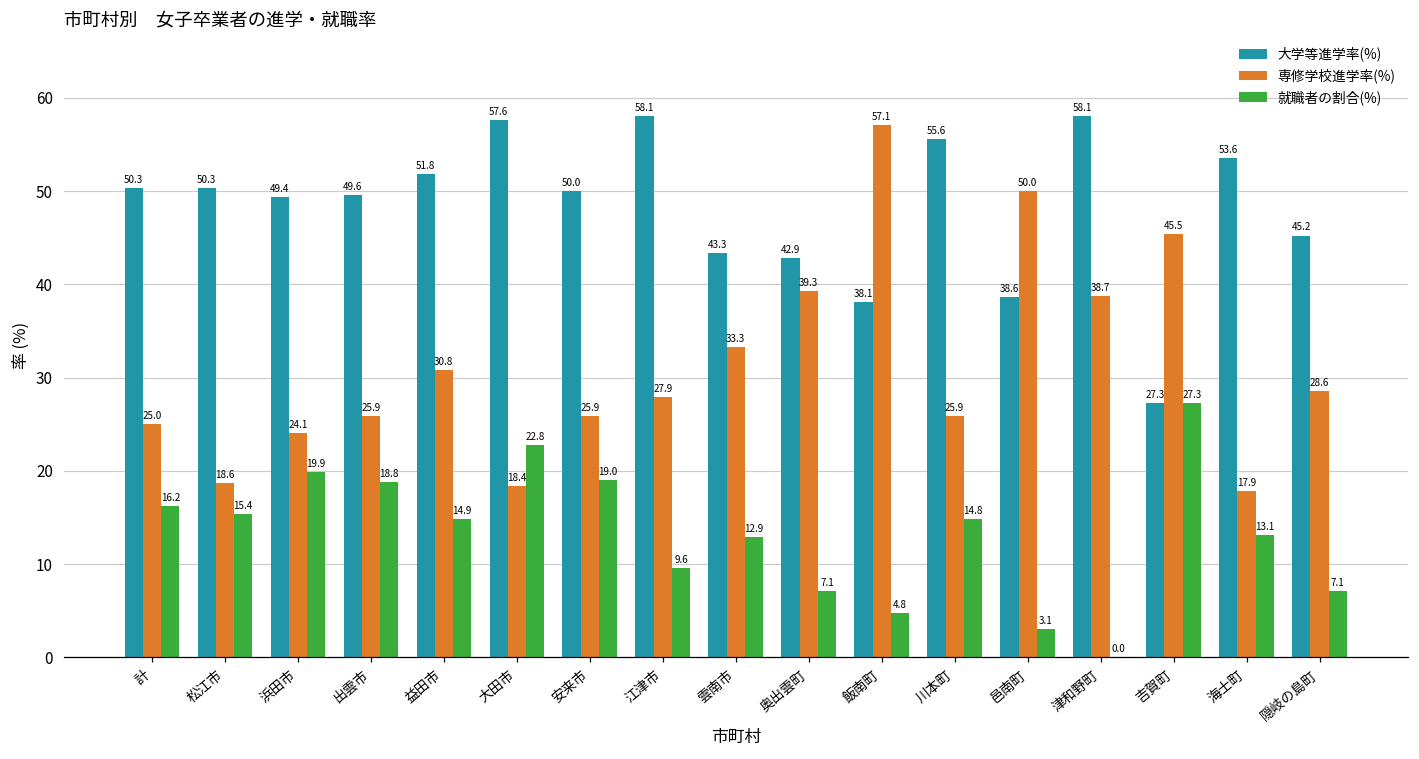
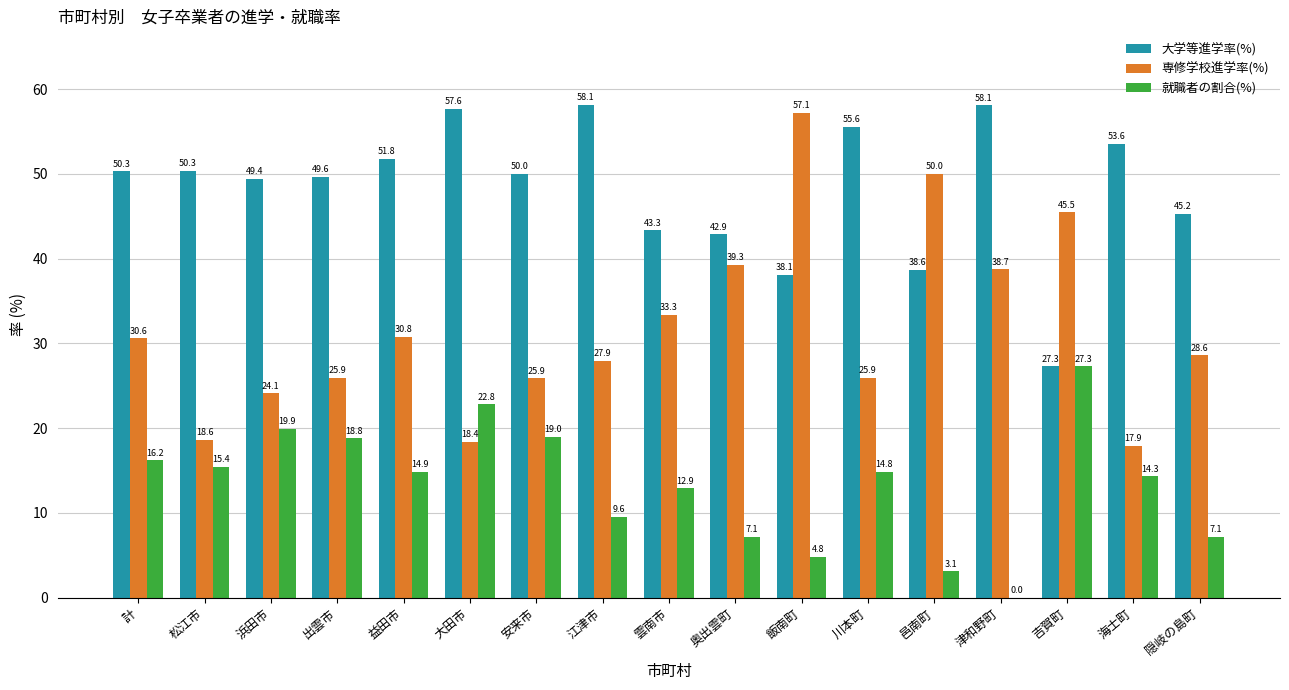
  {
    "大学等進学率(%)": {
      "計": 50.3,
      "松江市": 50.3,
      "浜田市": 49.4,
      "出雲市": 49.6,
      "益田市": 51.8,
      "大田市": 57.6,
      "安来市": 50.0,
      "江津市": 58.1,
      "雲南市": 43.3,
      "奥出雲町": 42.9,
      "飯南町": 38.1,
      "川本町": 55.6,
      "邑南町": 38.6,
      "津和野町": 58.1,
      "吉賀町": 27.3,
      "海士町": 53.6,
      "隠岐の島町": 45.2
    },
    "専修学校進学率(%)": {
-     "計": 25.0,
+     "計": 30.6,
      "松江市": 18.6,
      "浜田市": 24.1,
      "出雲市": 25.9,
      "益田市": 30.8,
      "大田市": 18.4,
      "安来市": 25.9,
      "江津市": 27.9,
      "雲南市": 33.3,
      "奥出雲町": 39.3,
      "飯南町": 57.1,
      "川本町": 25.9,
      "邑南町": 50.0,
      "津和野町": 38.7,
      "吉賀町": 45.5,
      "海士町": 17.9,
      "隠岐の島町": 28.6
    },
    "就職者の割合(%)": {
      "計": 16.2,
      "松江市": 15.4,
      "浜田市": 19.9,
      "出雲市": 18.8,
      "益田市": 14.9,
      "大田市": 22.8,
      "安来市": 19.0,
      "江津市": 9.6,
      "雲南市": 12.9,
      "奥出雲町": 7.1,
      "飯南町": 4.8,
      "川本町": 14.8,
      "邑南町": 3.1,
      "津和野町": 0.0,
      "吉賀町": 27.3,
-     "海士町": 13.1,
+     "海士町": 14.3,
      "隠岐の島町": 7.1
    }
  }
